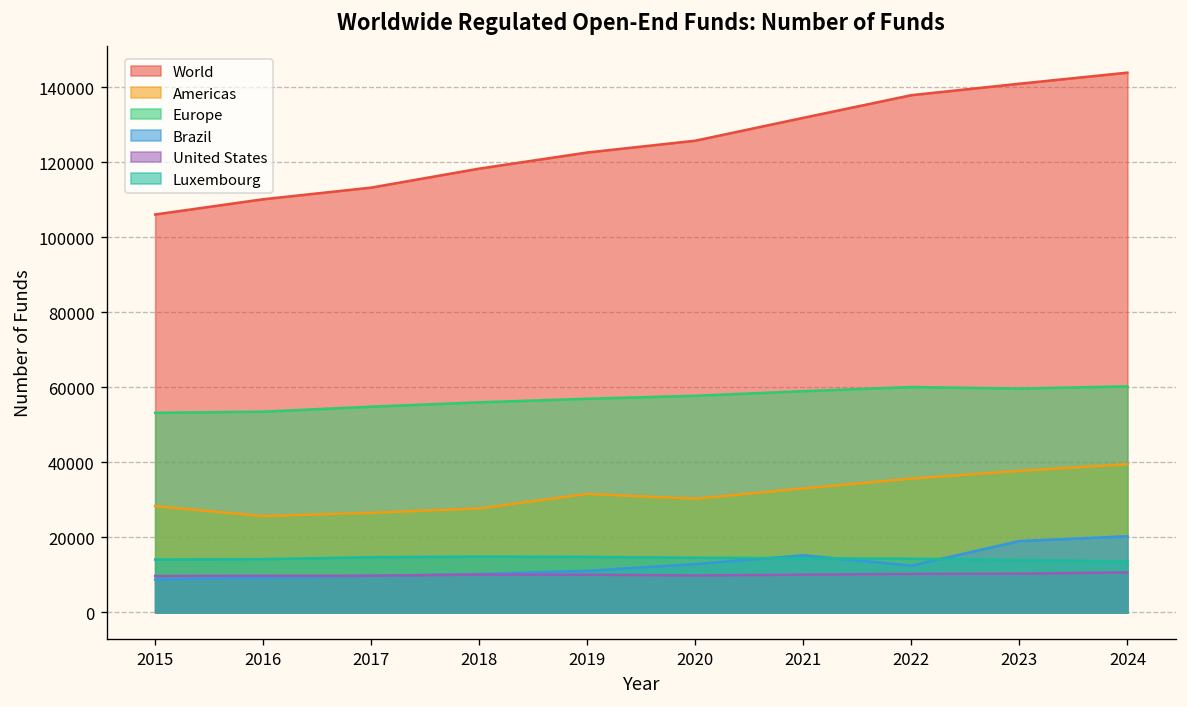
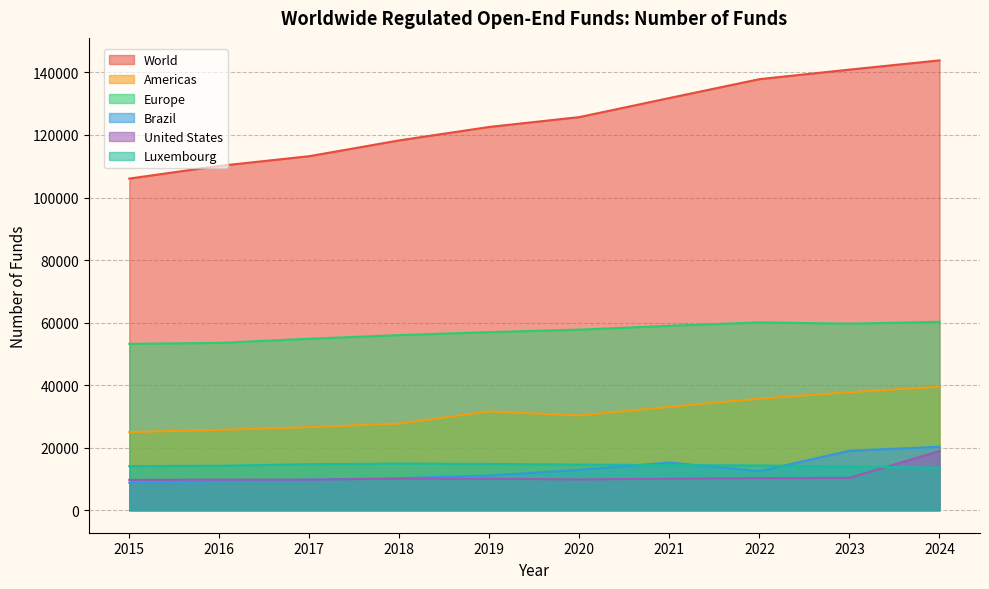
  {
    "World": {
      "2015": 106000,
      "2017": 113000,
      "2018": 118000,
      "2019": 123000,
      "2020": 126000,
      "2021": 132000,
      "2022": 138000,
      "2023": 141000,
      "2024": 144000
    },
    "Americas": {
-     "2015": 28000,
+     "2015": 25000,
      "2016": 26000,
      "2017": 27000,
      "2018": 28000,
      "2019": 32000,
      "2020": 30000,
      "2021": 33000,
      "2022": 36000,
      "2023": 38000,
      "2024": 40000
    },
    "Brazil": {
      "2015": 9000,
      "2019": 11000,
      "2020": 13000,
      "2021": 15000,
      "2022": 12000,
      "2023": 19000,
      "2024": 20000
    },
    "United States": {
      "2015": 10000,
      "2019": 10000,
      "2020": 10000,
      "2021": 10000,
      "2022": 10000,
      "2023": 10000,
-     "2024": 11000
+     "2024": 19000
    }
  }
